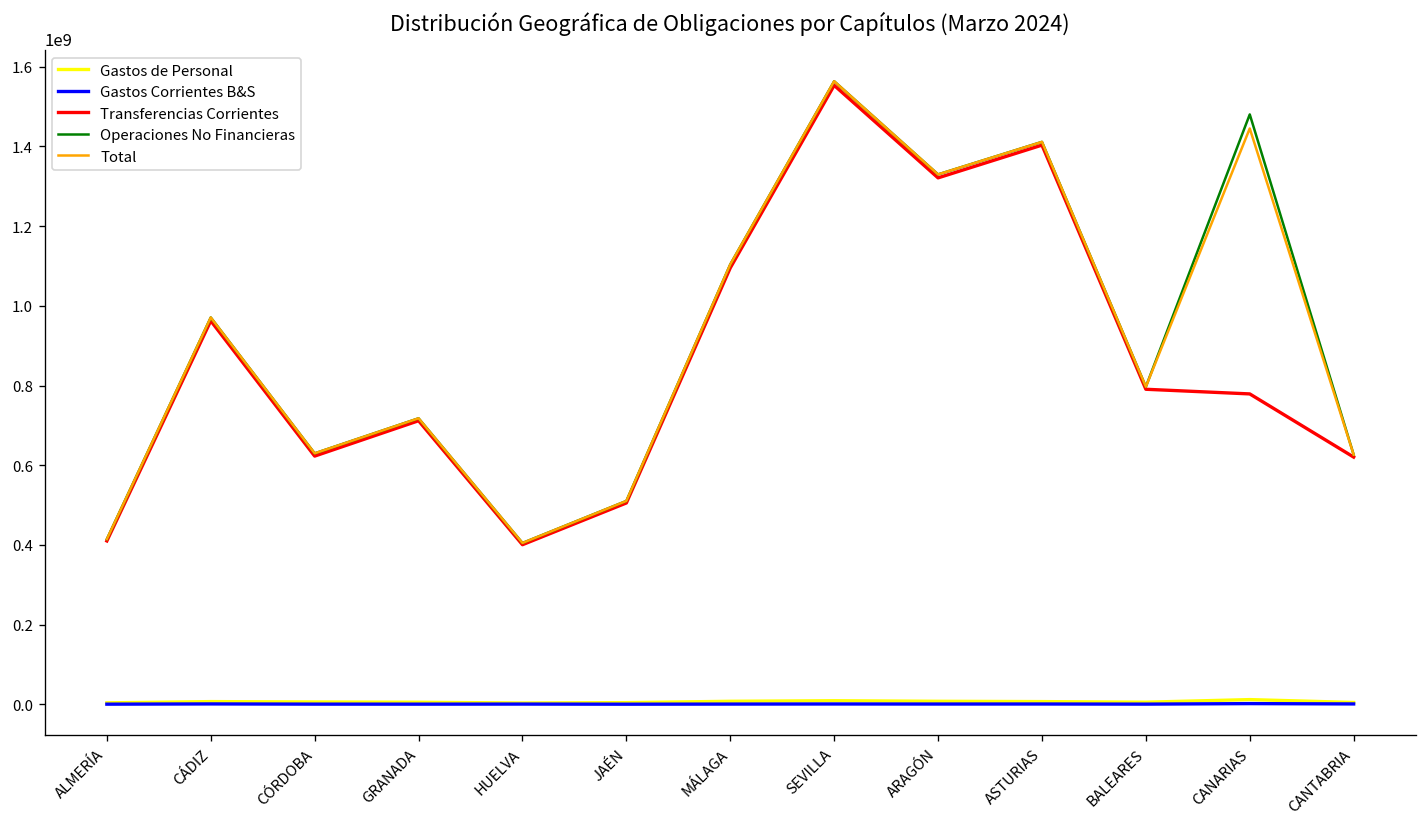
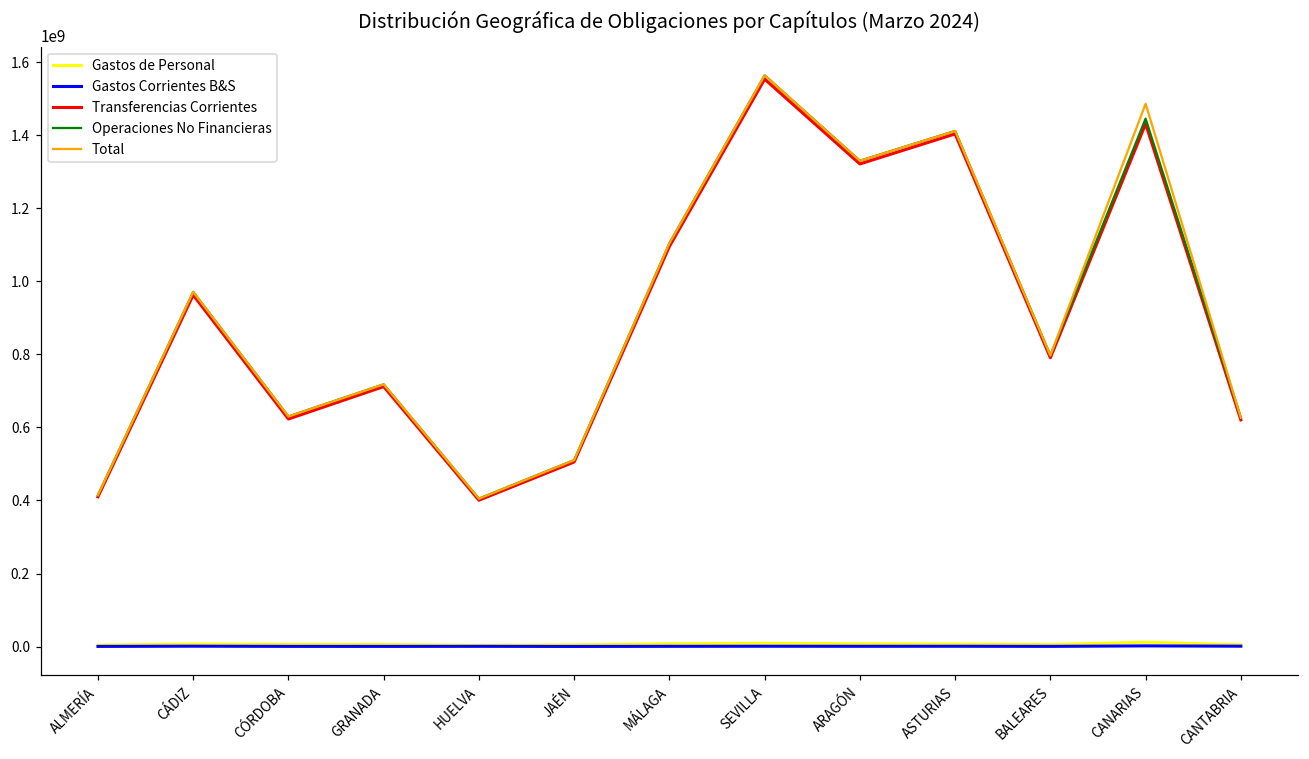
  {
    "Gastos de Personal": {
      "SEVILLA": 10000000,
      "CANARIAS": 10000000
    },
    "Gastos Corrientes B&S": {
      "SEVILLA": 0,
      "CANARIAS": 0
    },
    "Transferencias Corrientes": {
      "CÁDIZ": 960000000,
      "MÁLAGA": 1100000000,
      "SEVILLA": 1550000000,
      "ARAGÓN": 1320000000,
      "ASTURIAS": 1400000000,
-     "CANARIAS": 780000000
+     "CANARIAS": 1430000000
    },
    "Operaciones No Financieras": {
-     "CANARIAS": 1480000000
+     "CANARIAS": 1450000000
    },
    "Total": {
-     "CANARIAS": 1450000000
+     "CANARIAS": 1490000000
    }
  }
